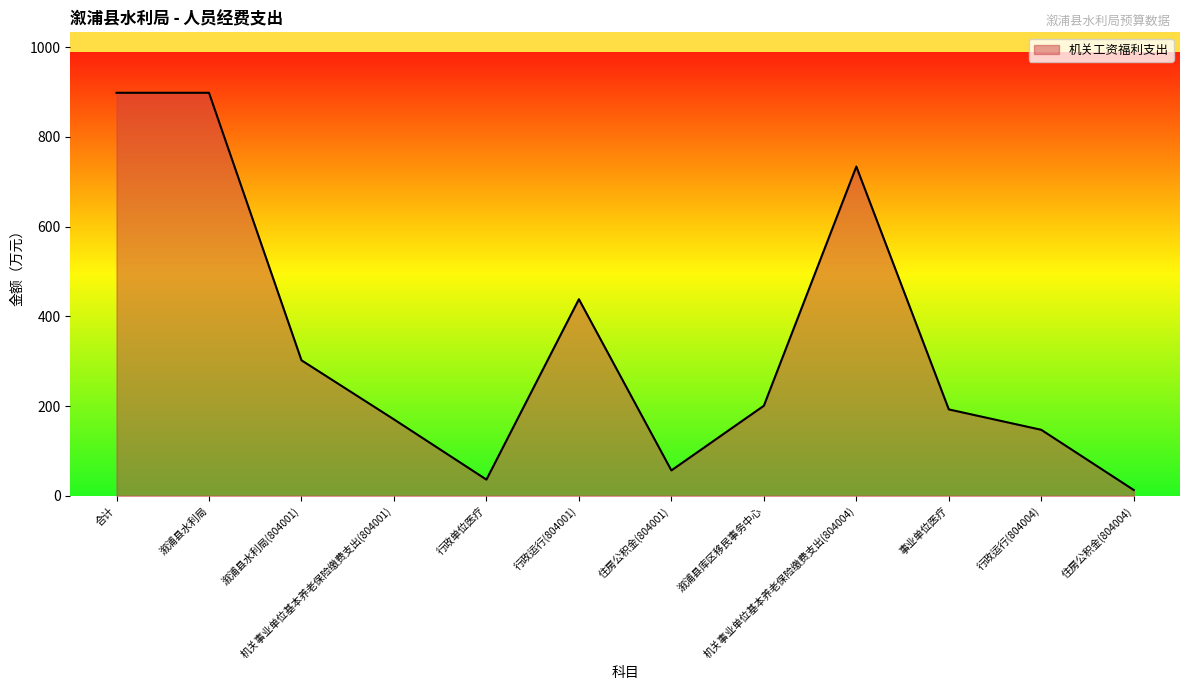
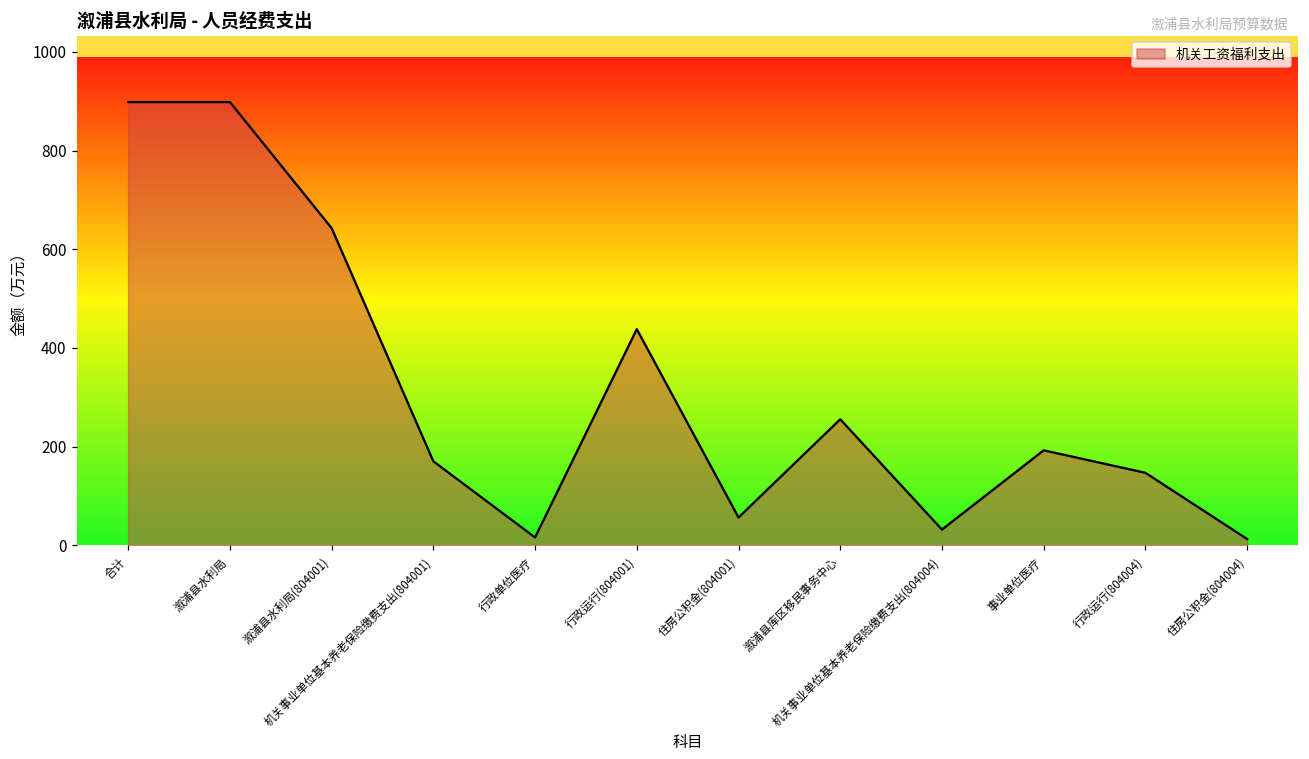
  {
    "合计": 900,
    "溆浦县水利局": 900,
-   "溆浦县水利局(804001)": 300,
+   "溆浦县水利局(804001)": 640,
    "机关事业单位基本养老保险缴费支出(804001)": 170,
-   "行政单位医疗": 40,
+   "行政单位医疗": 20,
    "行政运行(804001)": 440,
    "住房公积金(804001)": 60,
-   "溆浦县库区移民事务中心": 200,
-   "机关事业单位基本养老保险缴费支出(804004)": 730,
+   "溆浦县库区移民事务中心": 260,
+   "机关事业单位基本养老保险缴费支出(804004)": 30,
    "事业单位医疗": 190,
    "行政运行(804004)": 150,
    "住房公积金(804004)": 10
  }
